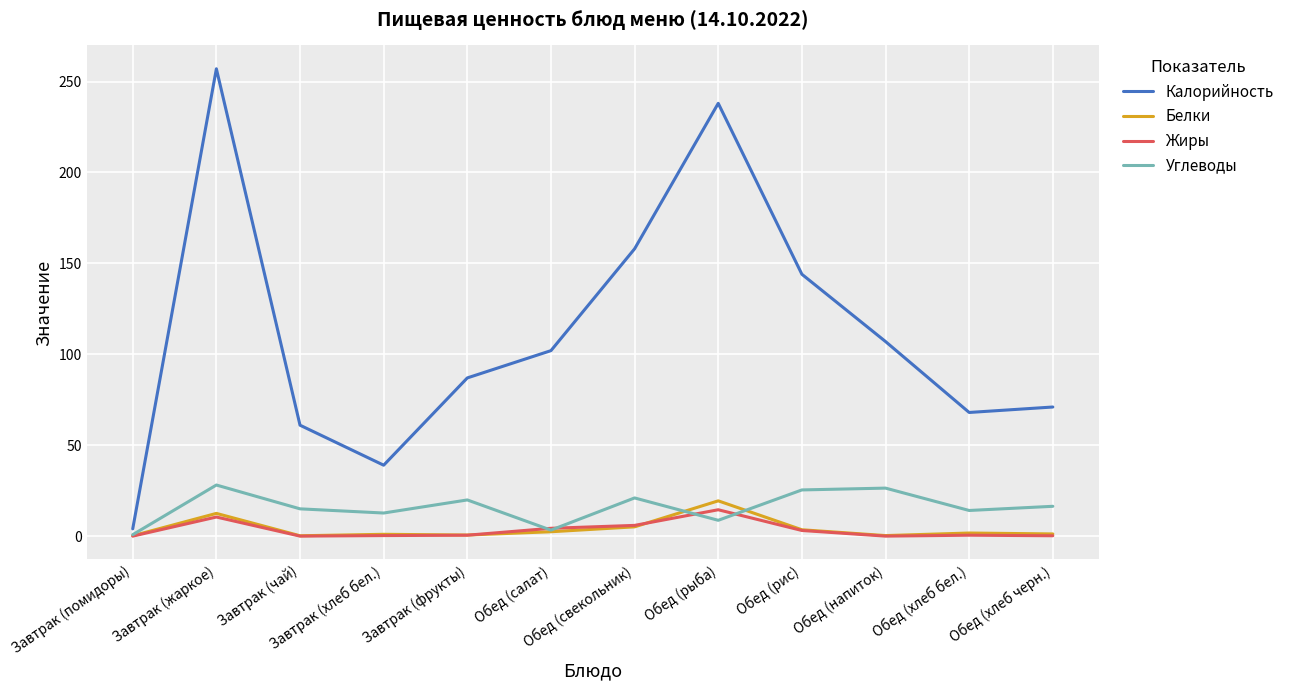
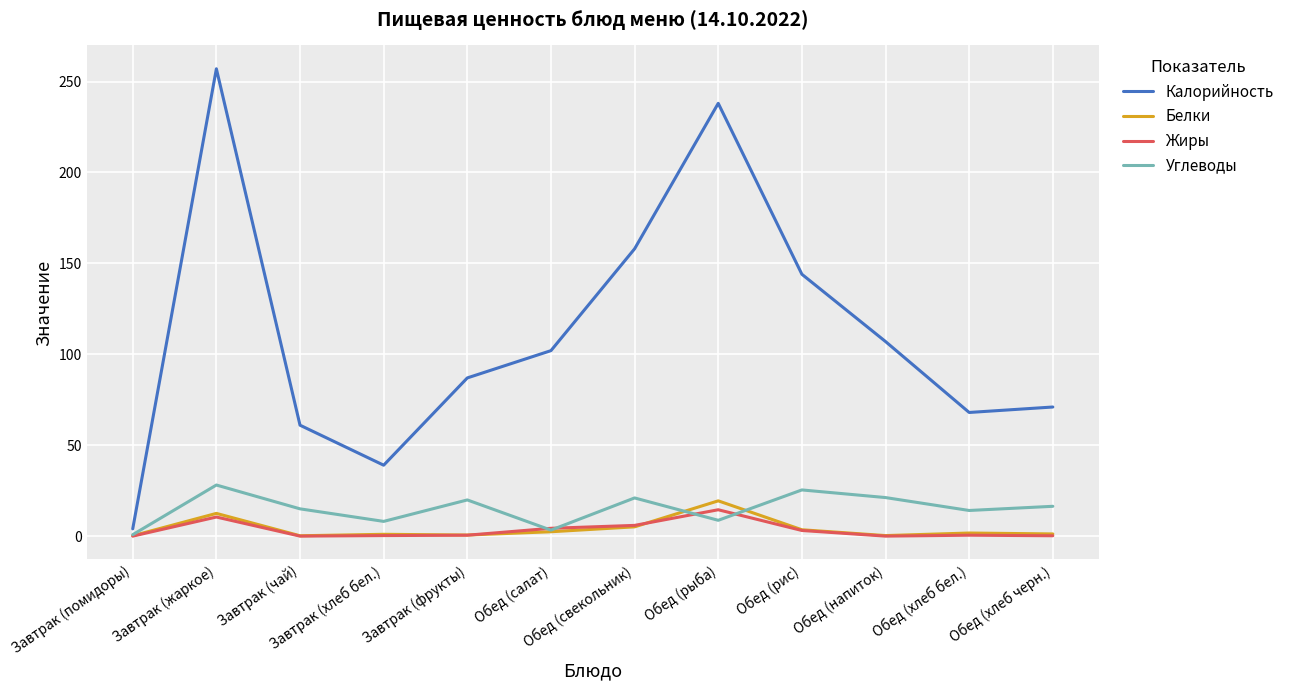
  {
    "Калорийность": {
      "Завтрак (помидоры)": 4,
      "Завтрак (жаркое)": 257,
      "Завтрак (чай)": 61,
      "Завтрак (хлеб бел.)": 39,
      "Завтрак (фрукты)": 87,
      "Обед (салат)": 102,
      "Обед (свекольник)": 158,
      "Обед (рыба)": 238,
      "Обед (рис)": 144,
      "Обед (напиток)": 107,
      "Обед (хлеб бел.)": 68,
      "Обед (хлеб черн.)": 71
    },
    "Белки": {
      "Завтрак (жаркое)": 13,
      "Обед (рыба)": 19
    },
    "Жиры": {
      "Завтрак (жаркое)": 11,
      "Обед (рыба)": 15
    },
    "Углеводы": {
      "Завтрак (жаркое)": 28,
      "Завтрак (чай)": 15,
-     "Завтрак (хлеб бел.)": 13,
+     "Завтрак (хлеб бел.)": 8,
      "Завтрак (фрукты)": 20,
      "Обед (свекольник)": 21,
      "Обед (рыба)": 9,
      "Обед (рис)": 25,
-     "Обед (напиток)": 26,
+     "Обед (напиток)": 21,
      "Обед (хлеб бел.)": 14,
      "Обед (хлеб черн.)": 16
    }
  }
